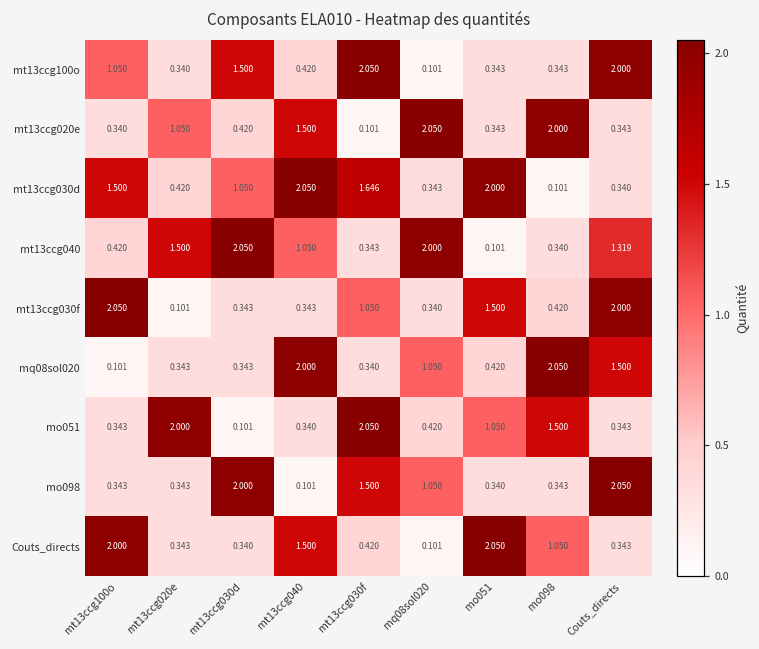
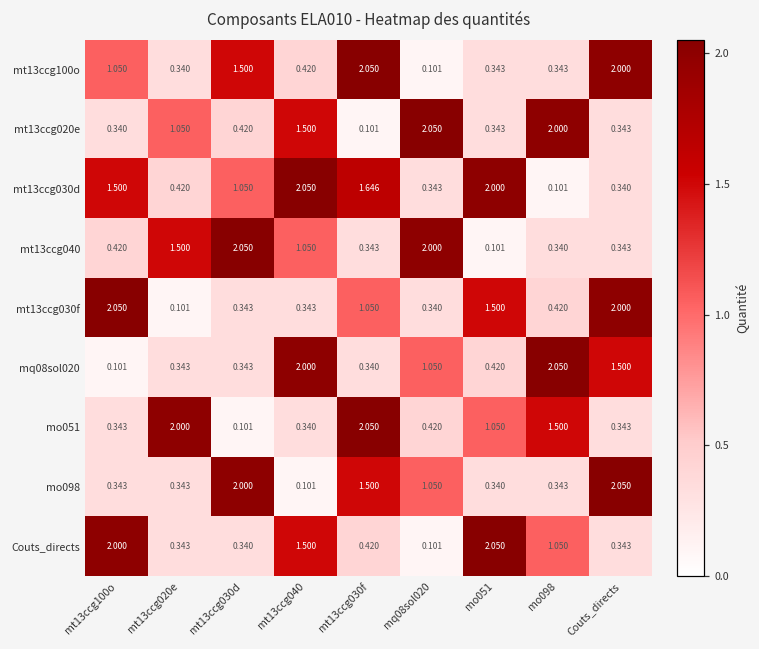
  {
    "mt13ccg100o": {
      "mt13ccg100o": 1.050,
      "mt13ccg020e": 0.340,
      "mt13ccg030d": 1.500,
      "mt13ccg040": 0.420,
      "mt13ccg030f": 2.050,
      "mq08sol020": 0.101,
      "mo051": 0.343,
      "mo098": 0.343,
      "Couts_directs": 2.000
    },
    "mt13ccg020e": {
      "mt13ccg100o": 0.340,
      "mt13ccg020e": 1.050,
      "mt13ccg030d": 0.420,
      "mt13ccg040": 1.500,
      "mt13ccg030f": 0.101,
      "mq08sol020": 2.050,
      "mo051": 0.343,
      "mo098": 2.000,
      "Couts_directs": 0.343
    },
    "mt13ccg030d": {
      "mt13ccg100o": 1.500,
      "mt13ccg020e": 0.420,
      "mt13ccg030d": 1.050,
      "mt13ccg040": 2.050,
      "mt13ccg030f": 1.646,
      "mq08sol020": 0.343,
      "mo051": 2.000,
      "mo098": 0.101,
      "Couts_directs": 0.340
    },
    "mt13ccg040": {
      "mt13ccg100o": 0.420,
      "mt13ccg020e": 1.500,
      "mt13ccg030d": 2.050,
      "mt13ccg040": 1.050,
      "mt13ccg030f": 0.343,
      "mq08sol020": 2.000,
      "mo051": 0.101,
      "mo098": 0.340,
-     "Couts_directs": 1.319
+     "Couts_directs": 0.343
    },
    "mt13ccg030f": {
      "mt13ccg100o": 2.050,
      "mt13ccg020e": 0.101,
      "mt13ccg030d": 0.343,
      "mt13ccg040": 0.343,
      "mt13ccg030f": 1.050,
      "mq08sol020": 0.340,
      "mo051": 1.500,
      "mo098": 0.420,
      "Couts_directs": 2.000
    },
    "mq08sol020": {
      "mt13ccg100o": 0.101,
      "mt13ccg020e": 0.343,
      "mt13ccg030d": 0.343,
      "mt13ccg040": 2.000,
      "mt13ccg030f": 0.340,
      "mq08sol020": 1.050,
      "mo051": 0.420,
      "mo098": 2.050,
      "Couts_directs": 1.500
    },
    "mo051": {
      "mt13ccg100o": 0.343,
      "mt13ccg020e": 2.000,
      "mt13ccg030d": 0.101,
      "mt13ccg040": 0.340,
      "mt13ccg030f": 2.050,
      "mq08sol020": 0.420,
      "mo051": 1.050,
      "mo098": 1.500,
      "Couts_directs": 0.343
    },
    "mo098": {
      "mt13ccg100o": 0.343,
      "mt13ccg020e": 0.343,
      "mt13ccg030d": 2.000,
      "mt13ccg040": 0.101,
      "mt13ccg030f": 1.500,
      "mq08sol020": 1.050,
      "mo051": 0.340,
      "mo098": 0.343,
      "Couts_directs": 2.050
    },
    "Couts_directs": {
      "mt13ccg100o": 2.000,
      "mt13ccg020e": 0.343,
      "mt13ccg030d": 0.340,
      "mt13ccg040": 1.500,
      "mt13ccg030f": 0.420,
      "mq08sol020": 0.101,
      "mo051": 2.050,
      "mo098": 1.050,
      "Couts_directs": 0.343
    }
  }
